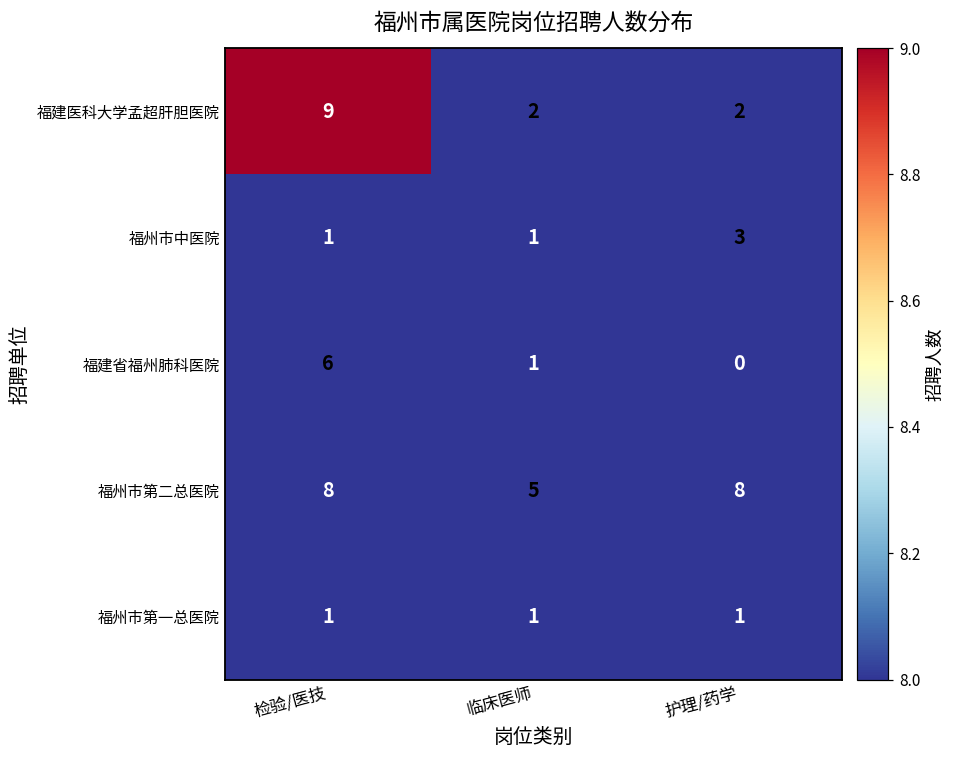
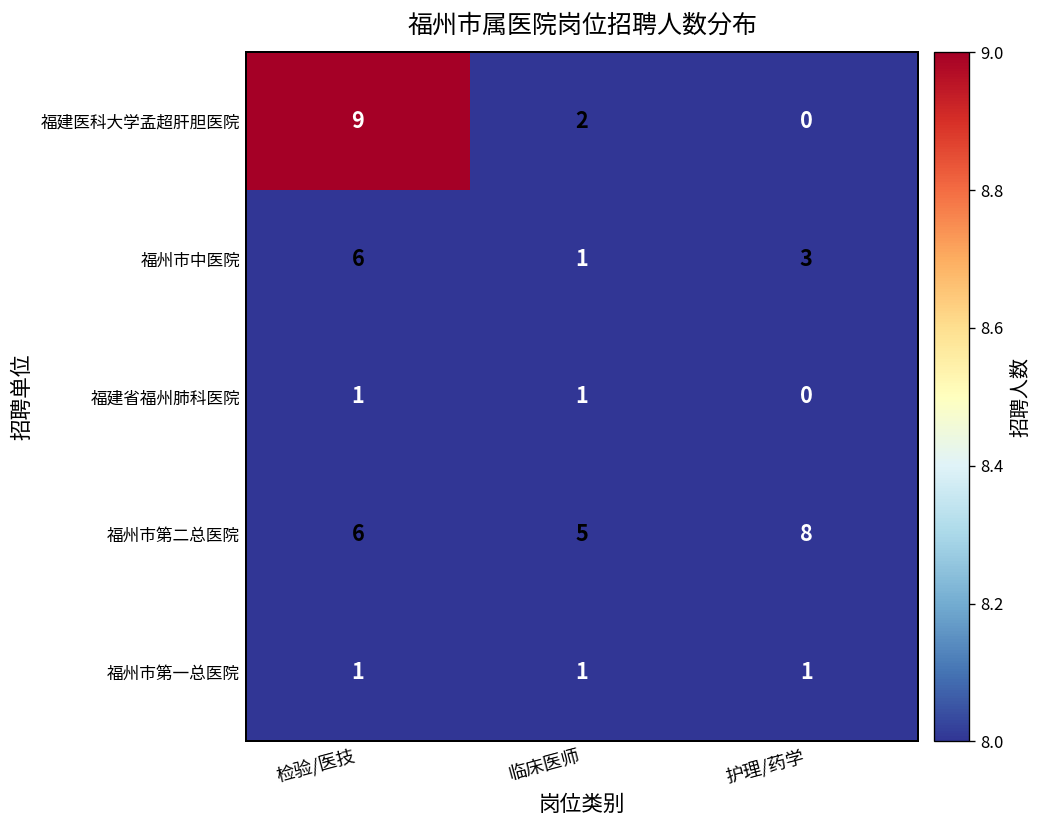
  {
    "福建医科大学孟超肝胆医院": {
      "检验/医技": 9,
      "临床医师": 2,
-     "护理/药学": 2
+     "护理/药学": 0
    },
    "福州市中医院": {
-     "检验/医技": 1,
+     "检验/医技": 6,
      "临床医师": 1,
      "护理/药学": 3
    },
    "福建省福州肺科医院": {
-     "检验/医技": 6,
+     "检验/医技": 1,
      "临床医师": 1,
      "护理/药学": 0
    },
    "福州市第二总医院": {
-     "检验/医技": 8,
+     "检验/医技": 6,
      "临床医师": 5,
      "护理/药学": 8
    },
    "福州市第一总医院": {
      "检验/医技": 1,
      "临床医师": 1,
      "护理/药学": 1
    }
  }
